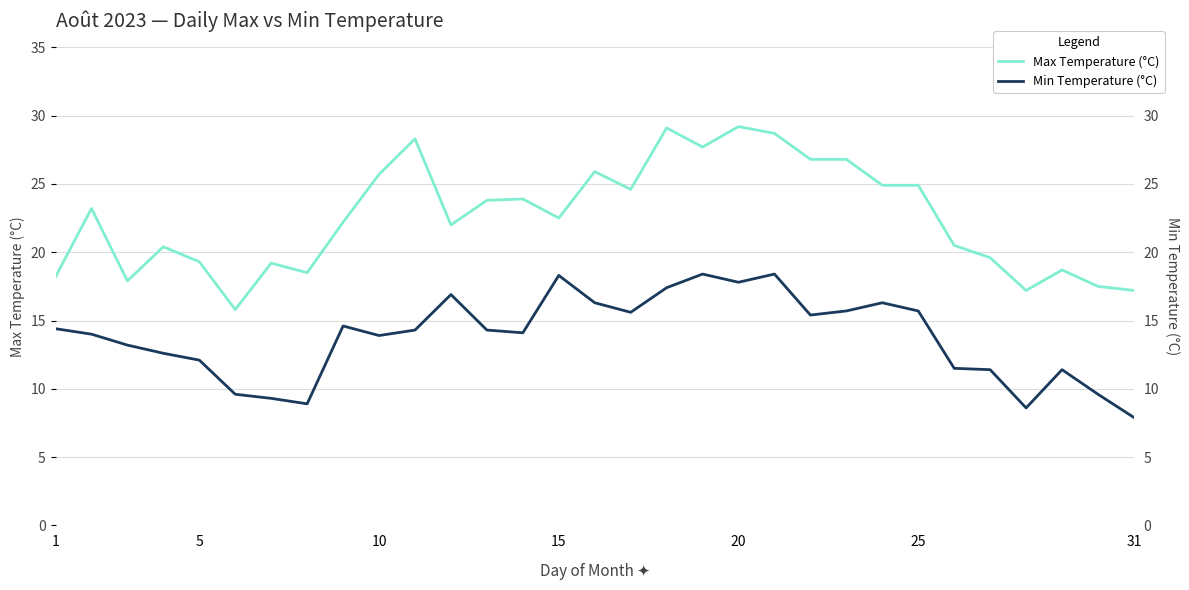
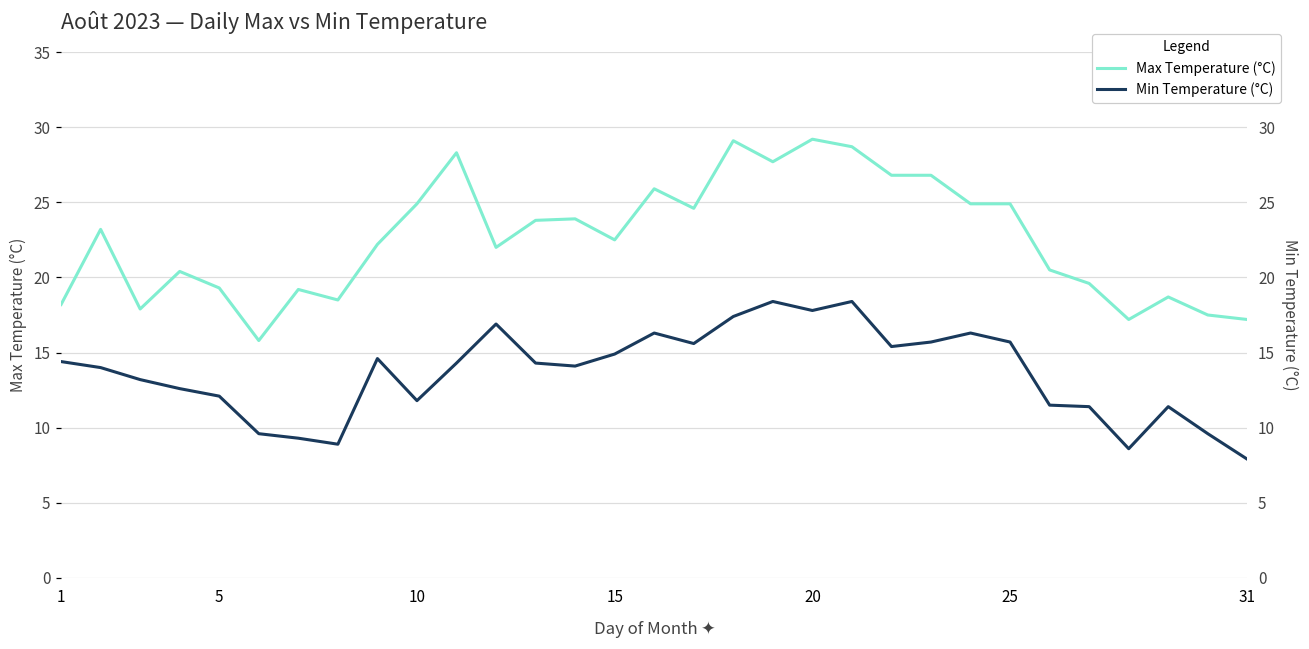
  {
    "Max Temperature (°C)": {
      "1": 18.2,
      "5": 19.3,
-     "10": 25.7,
+     "10": 24.9,
      "15": 22.5,
      "20": 29.2,
      "25": 24.9,
      "31": 17.2
    },
    "Min Temperature (°C)": {
      "1": 14.4,
      "5": 12.1,
-     "10": 13.9,
-     "15": 18.3,
+     "10": 11.8,
+     "15": 14.9,
      "20": 17.8,
      "25": 15.7,
      "31": 7.9
    }
  }
